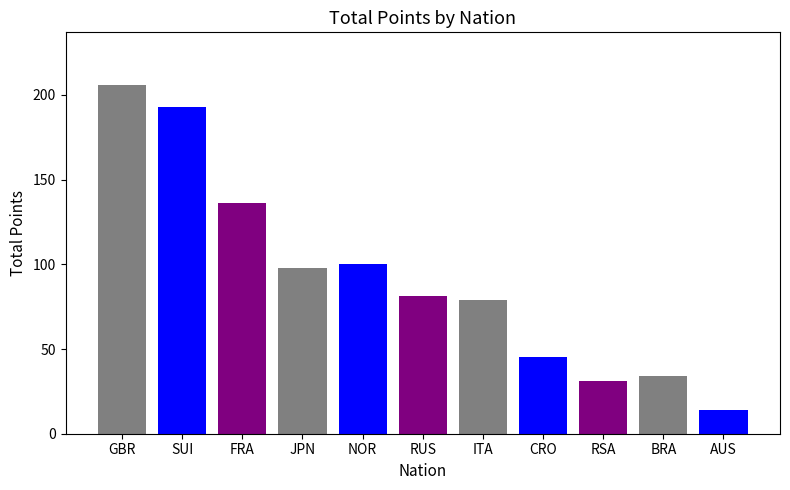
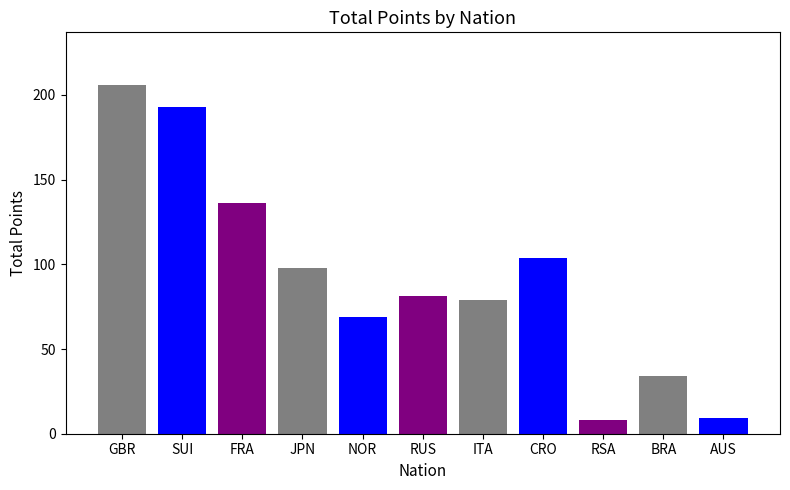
  {
    "GBR": 206,
    "SUI": 193,
    "FRA": 136,
    "JPN": 98,
-   "NOR": 100,
+   "NOR": 69,
    "RUS": 81,
    "ITA": 79,
-   "CRO": 45,
-   "RSA": 31,
+   "CRO": 104,
+   "RSA": 8,
    "BRA": 34,
-   "AUS": 14
+   "AUS": 9
  }
